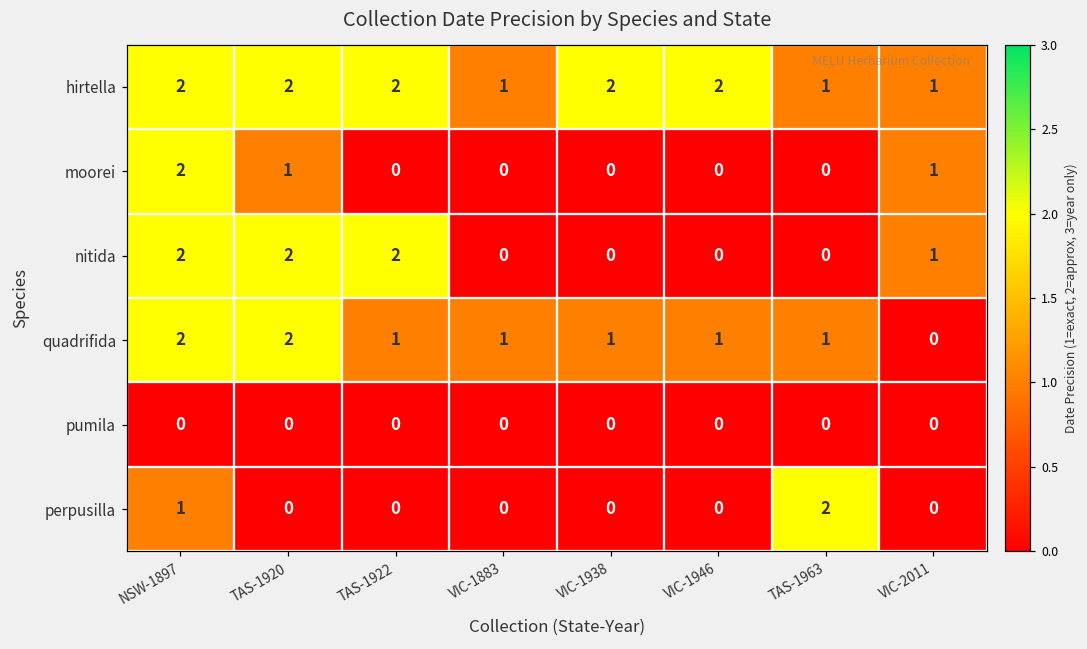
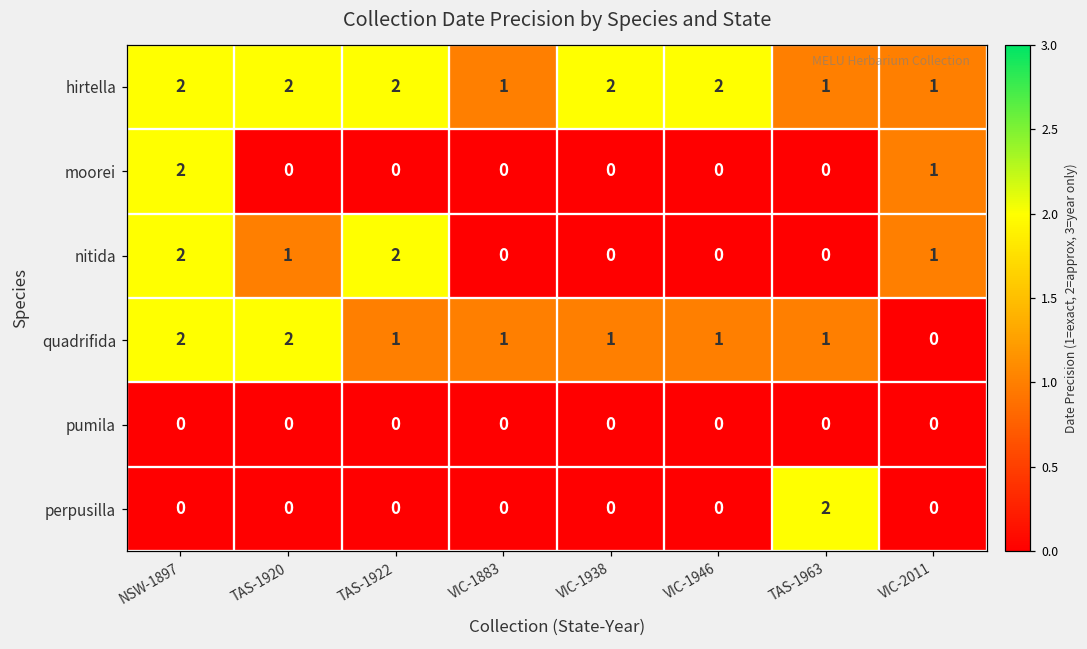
  {
    "hirtella": {
      "NSW-1897": 2,
      "TAS-1920": 2,
      "TAS-1922": 2,
      "VIC-1883": 1,
      "VIC-1938": 2,
      "VIC-1946": 2,
      "TAS-1963": 1
    },
    "moorei": {
      "NSW-1897": 2,
-     "TAS-1920": 1,
+     "TAS-1920": 0,
      "TAS-1922": 0,
      "VIC-1883": 0,
      "VIC-1938": 0,
      "VIC-1946": 0,
      "TAS-1963": 0,
      "VIC-2011": 1
    },
    "nitida": {
      "NSW-1897": 2,
-     "TAS-1920": 2,
+     "TAS-1920": 1,
      "TAS-1922": 2,
      "VIC-1883": 0,
      "VIC-1938": 0,
      "VIC-1946": 0,
      "TAS-1963": 0,
      "VIC-2011": 1
    },
    "quadrifida": {
      "NSW-1897": 2,
      "TAS-1920": 2,
      "TAS-1922": 1,
      "VIC-1883": 1,
      "VIC-1938": 1,
      "VIC-1946": 1,
      "TAS-1963": 1,
      "VIC-2011": 0
    },
    "pumila": {
      "NSW-1897": 0,
      "TAS-1920": 0,
      "TAS-1922": 0,
      "VIC-1883": 0,
      "VIC-1938": 0,
      "VIC-1946": 0,
      "TAS-1963": 0,
      "VIC-2011": 0
    },
    "perpusilla": {
-     "NSW-1897": 1,
+     "NSW-1897": 0,
      "TAS-1920": 0,
      "TAS-1922": 0,
      "VIC-1883": 0,
      "VIC-1938": 0,
      "VIC-1946": 0,
      "TAS-1963": 2,
      "VIC-2011": 0
    }
  }
